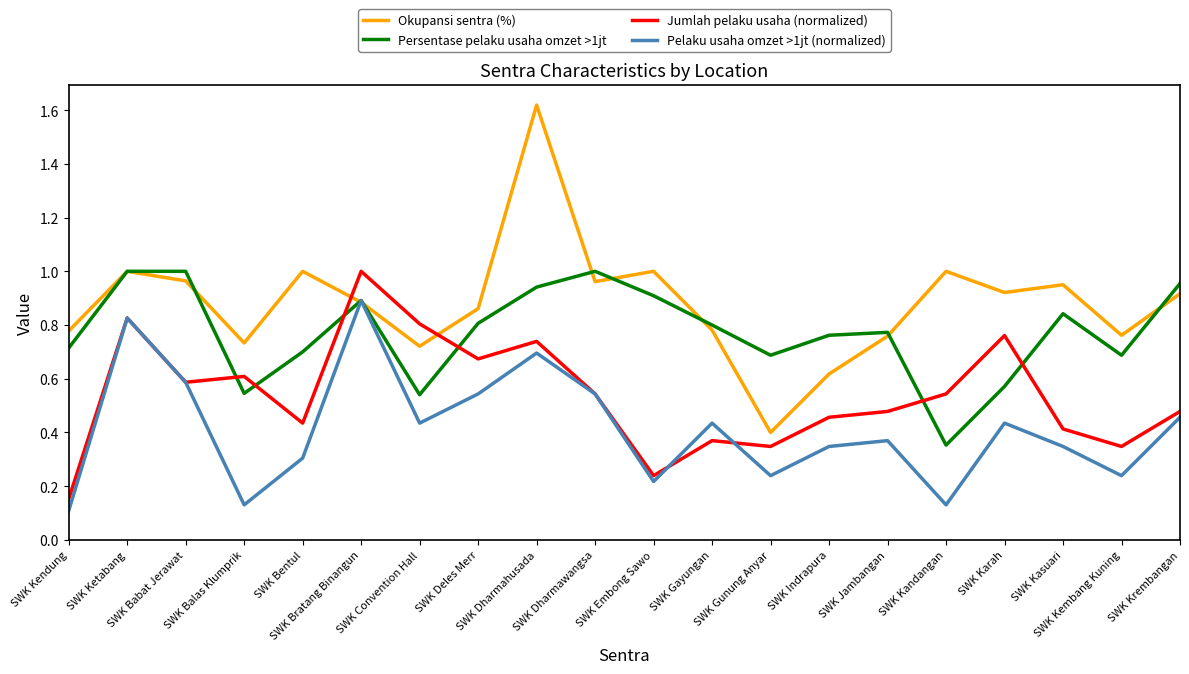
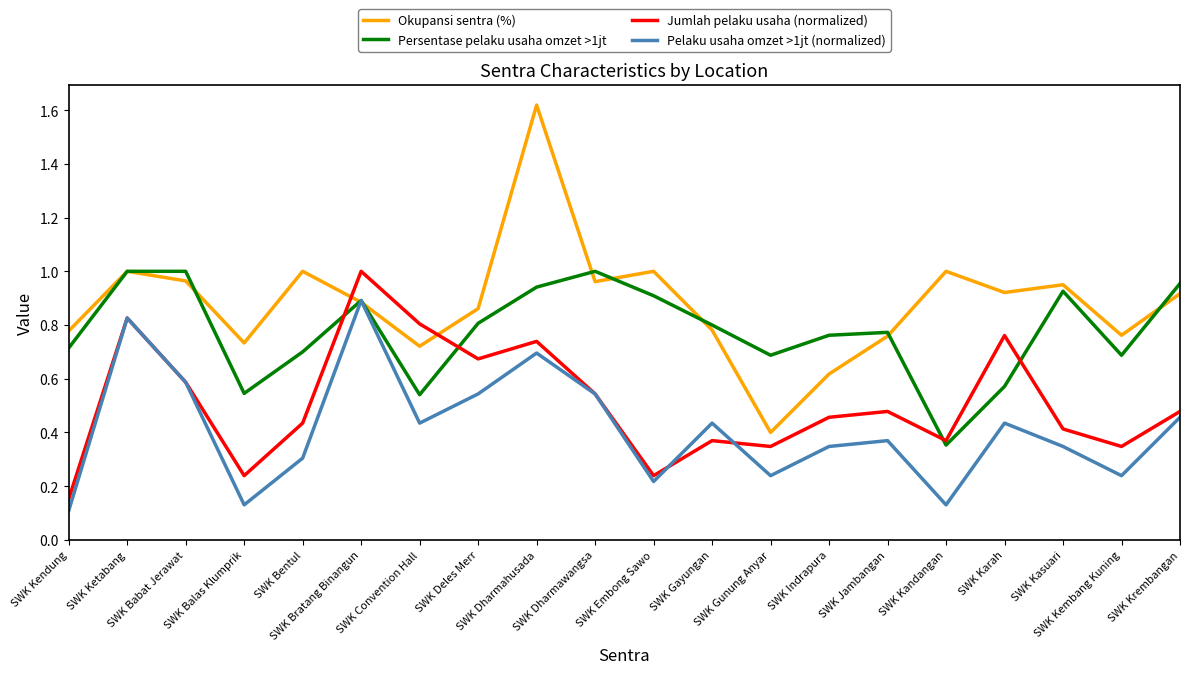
  {
    "Okupansi sentra (%)": {
      "SWK Kendung": 0.78,
      "SWK Babat Jerawat": 0.96,
      "SWK Balas Klumprik": 0.73,
      "SWK Bentul": 1.00,
      "SWK Convention Hall": 0.72,
      "SWK Deles Merr": 0.86,
      "SWK Dharmahusada": 1.62,
      "SWK Dharmawangsa": 0.96,
      "SWK Embong Sawo": 1.00,
      "SWK Gayungan": 0.78,
      "SWK Gunung Anyar": 0.40,
      "SWK Indrapura": 0.62,
      "SWK Jambangan": 0.76,
      "SWK Kandangan": 1.00,
      "SWK Karah": 0.92,
      "SWK Kasuari": 0.95,
      "SWK Kembang Kuning": 0.76,
      "SWK Krembangan": 0.92
    },
    "Persentase pelaku usaha omzet >1jt": {
      "SWK Kendung": 0.71,
      "SWK Babat Jerawat": 1.00,
      "SWK Balas Klumprik": 0.55,
      "SWK Bentul": 0.70,
      "SWK Convention Hall": 0.54,
      "SWK Deles Merr": 0.81,
      "SWK Dharmahusada": 0.94,
      "SWK Dharmawangsa": 1.00,
      "SWK Embong Sawo": 0.91,
      "SWK Gayungan": 0.80,
      "SWK Gunung Anyar": 0.69,
      "SWK Indrapura": 0.76,
      "SWK Jambangan": 0.77,
      "SWK Kandangan": 0.35,
      "SWK Karah": 0.57,
-     "SWK Kasuari": 0.84,
+     "SWK Kasuari": 0.93,
      "SWK Kembang Kuning": 0.69,
      "SWK Krembangan": 0.95
    },
    "Jumlah pelaku usaha (normalized)": {
      "SWK Kendung": 0.15,
-     "SWK Balas Klumprik": 0.61,
+     "SWK Balas Klumprik": 0.24,
      "SWK Bentul": 0.43,
      "SWK Bratang Binangun": 1.00,
      "SWK Convention Hall": 0.80,
      "SWK Deles Merr": 0.67,
      "SWK Dharmahusada": 0.74,
      "SWK Embong Sawo": 0.24,
      "SWK Gayungan": 0.37,
      "SWK Gunung Anyar": 0.35,
      "SWK Indrapura": 0.46,
      "SWK Jambangan": 0.48,
-     "SWK Kandangan": 0.54,
+     "SWK Kandangan": 0.37,
      "SWK Karah": 0.76,
      "SWK Kasuari": 0.41,
      "SWK Kembang Kuning": 0.35,
      "SWK Krembangan": 0.48
    },
    "Pelaku usaha omzet >1jt (normalized)": {
      "SWK Kendung": 0.11,
      "SWK Balas Klumprik": 0.13,
      "SWK Bentul": 0.30,
      "SWK Convention Hall": 0.43,
      "SWK Deles Merr": 0.54,
      "SWK Dharmahusada": 0.70,
      "SWK Embong Sawo": 0.22,
      "SWK Gayungan": 0.43,
      "SWK Gunung Anyar": 0.24,
      "SWK Indrapura": 0.35,
      "SWK Jambangan": 0.37,
      "SWK Kandangan": 0.13,
      "SWK Karah": 0.43,
      "SWK Kasuari": 0.35,
      "SWK Kembang Kuning": 0.24,
      "SWK Krembangan": 0.46
    }
  }
